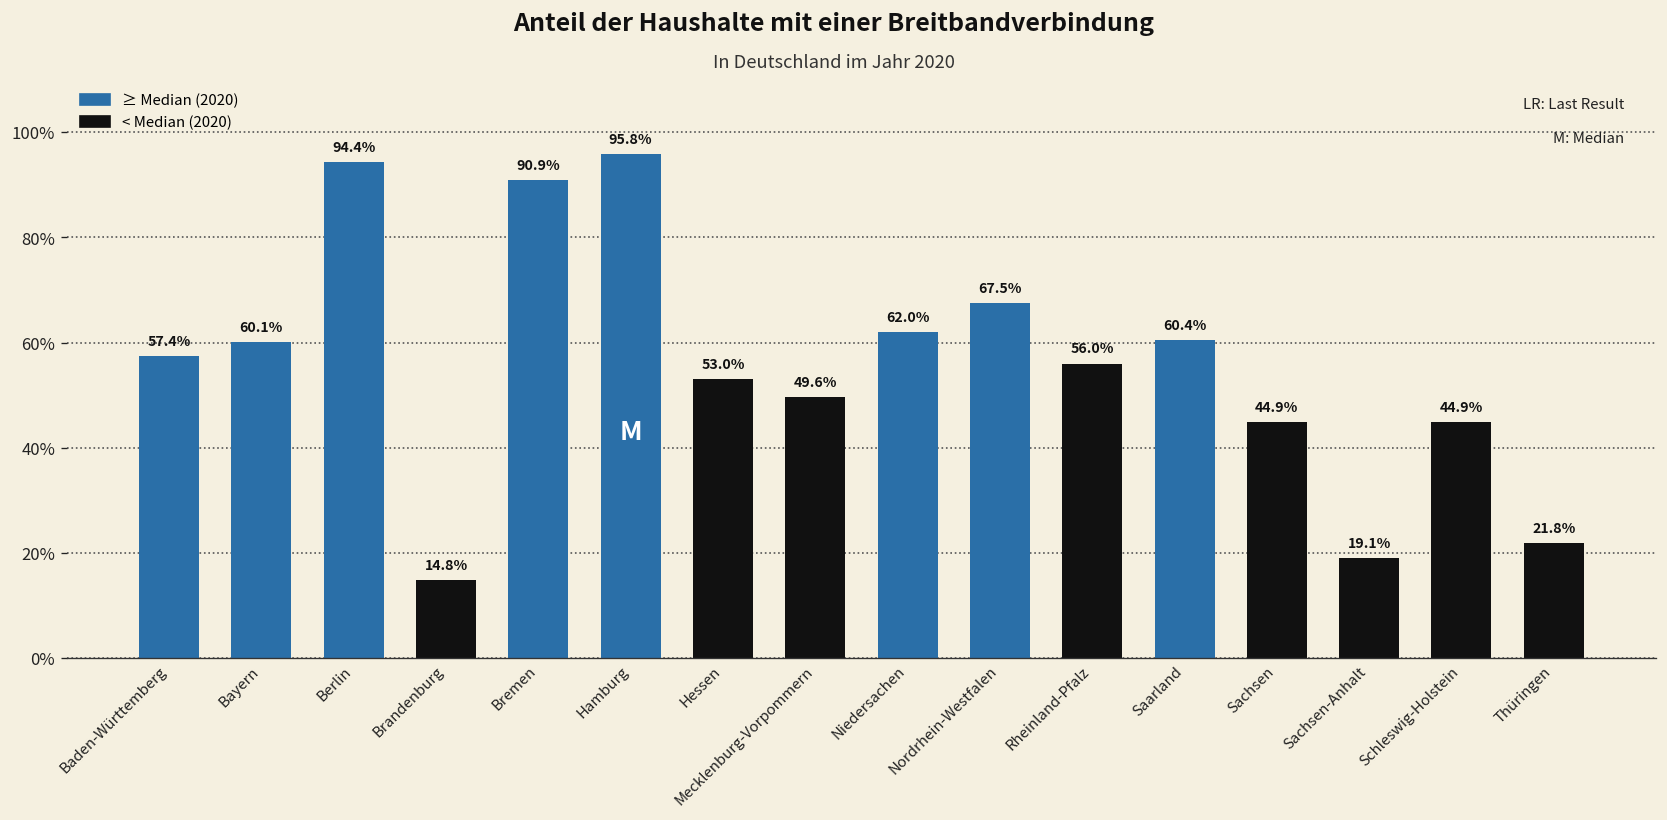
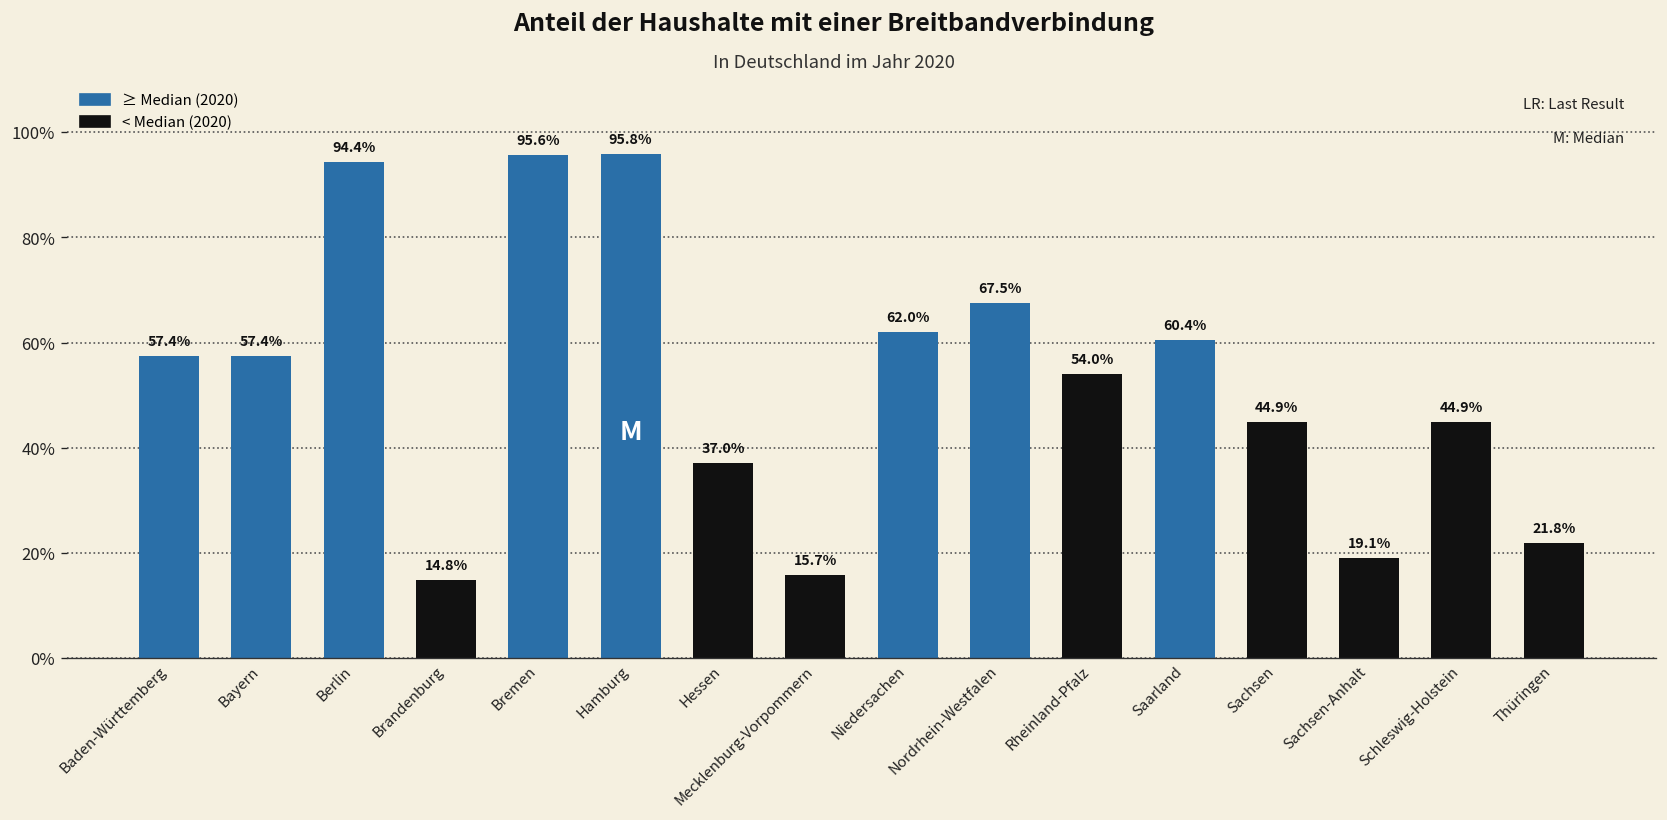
  {
    "Baden-Württemberg": "57.4%",
-   "Bayern": "60.1%",
+   "Bayern": "57.4%",
    "Berlin": "94.4%",
    "Brandenburg": "14.8%",
-   "Bremen": "90.9%",
+   "Bremen": "95.6%",
    "Hamburg": "95.8%",
-   "Hessen": "53.0%",
-   "Mecklenburg-Vorpommern": "49.6%",
+   "Hessen": "37.0%",
+   "Mecklenburg-Vorpommern": "15.7%",
    "Niedersachen": "62.0%",
    "Nordrhein-Westfalen": "67.5%",
-   "Rheinland-Pfalz": "56.0%",
+   "Rheinland-Pfalz": "54.0%",
    "Saarland": "60.4%",
    "Sachsen": "44.9%",
    "Sachsen-Anhalt": "19.1%",
    "Schleswig-Holstein": "44.9%",
    "Thüringen": "21.8%"
  }
